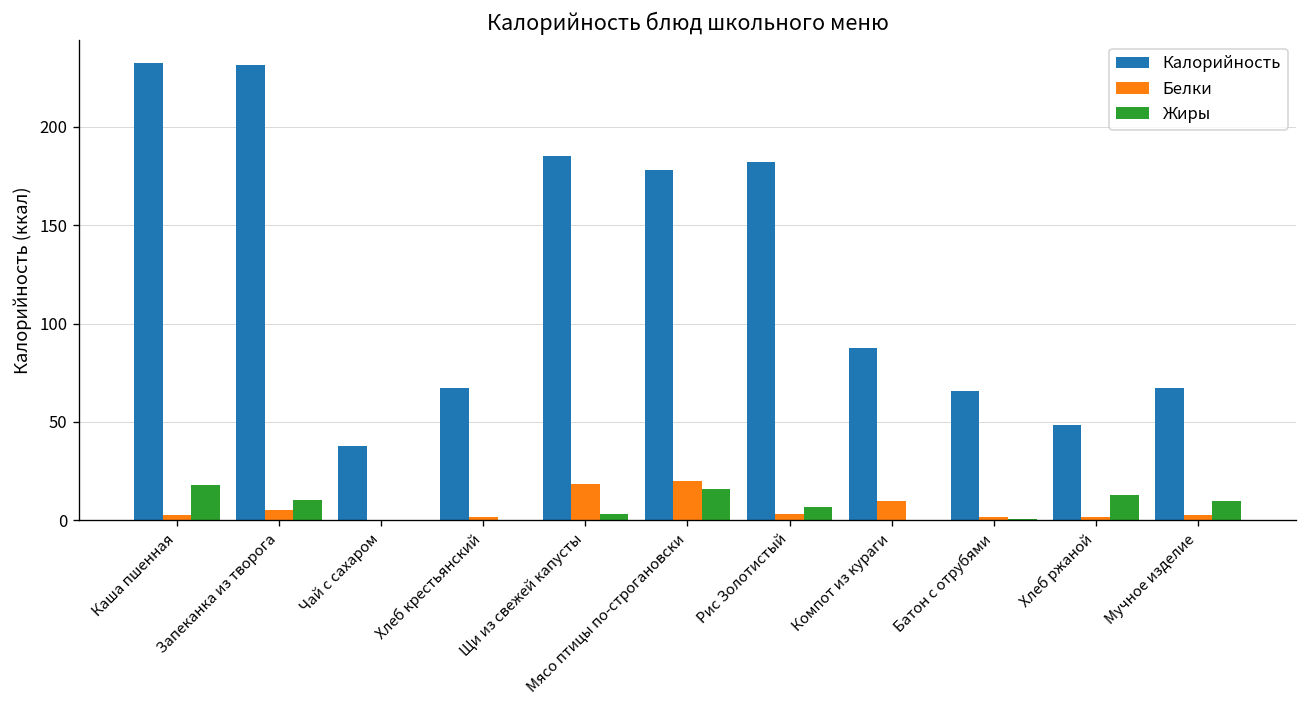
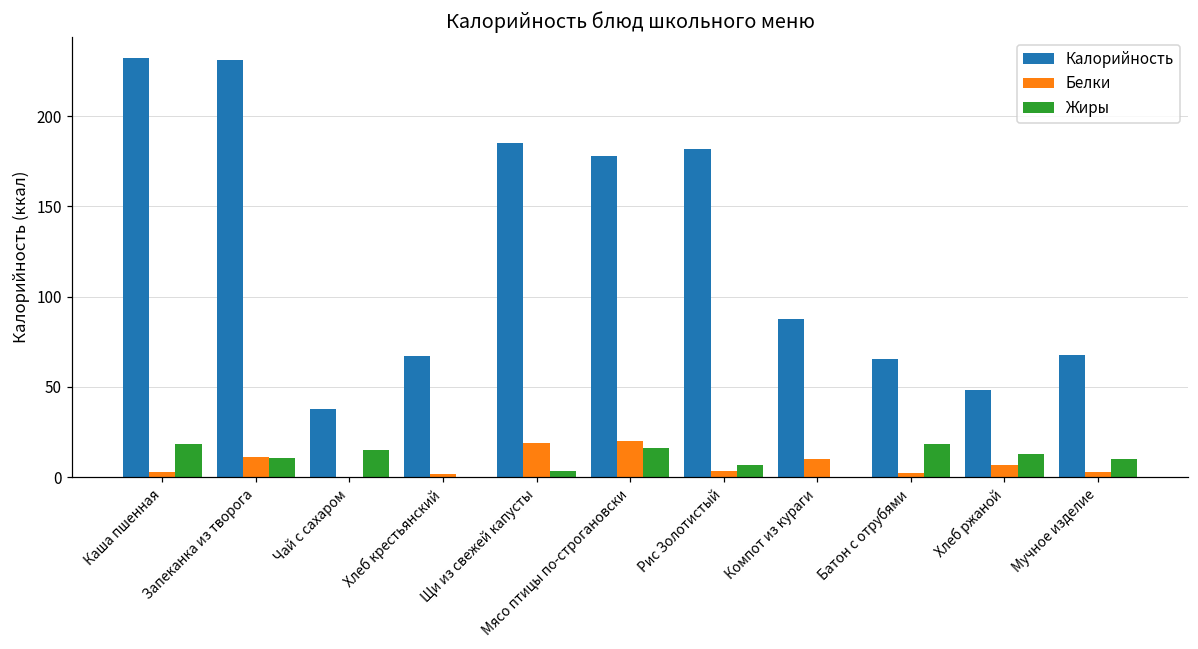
  {
    "Калорийность": {
      "Каша пшенная": 232,
      "Запеканка из творога": 231,
      "Чай с сахаром": 38,
      "Хлеб крестьянский": 67,
      "Щи из свежей капусты": 185,
      "Мясо птицы по-строгановски": 178,
      "Рис Золотистый": 182,
      "Компот из кураги": 88,
      "Батон с отрубями": 66,
      "Хлеб ржаной": 48,
      "Мучное изделие": 68
    },
    "Белки": {
      "Каша пшенная": 3,
-     "Запеканка из творога": 5,
+     "Запеканка из творога": 11,
      "Хлеб крестьянский": 2,
      "Щи из свежей капусты": 19,
      "Мясо птицы по-строгановски": 20,
      "Рис Золотистый": 3,
      "Компот из кураги": 10,
      "Батон с отрубями": 2,
-     "Хлеб ржаной": 2,
+     "Хлеб ржаной": 7,
      "Мучное изделие": 3
    },
    "Жиры": {
      "Каша пшенная": 18,
      "Запеканка из творога": 10,
-     "Чай с сахаром": 0,
+     "Чай с сахаром": 15,
      "Щи из свежей капусты": 4,
      "Мясо птицы по-строгановски": 16,
      "Рис Золотистый": 7,
-     "Батон с отрубями": 1,
+     "Батон с отрубями": 18,
      "Хлеб ржаной": 13,
      "Мучное изделие": 10
    }
  }
